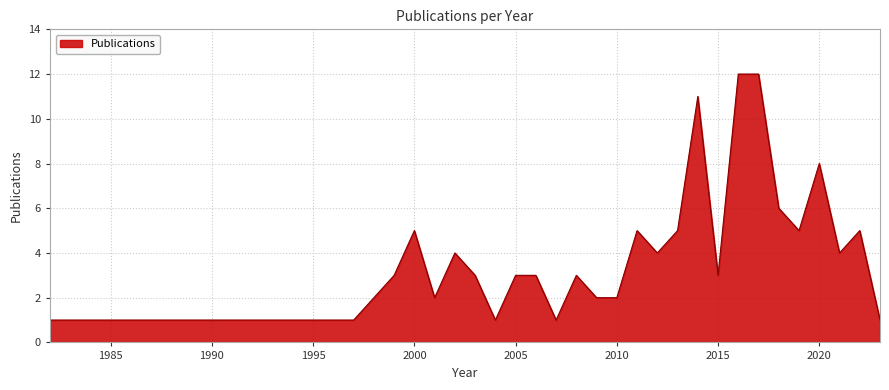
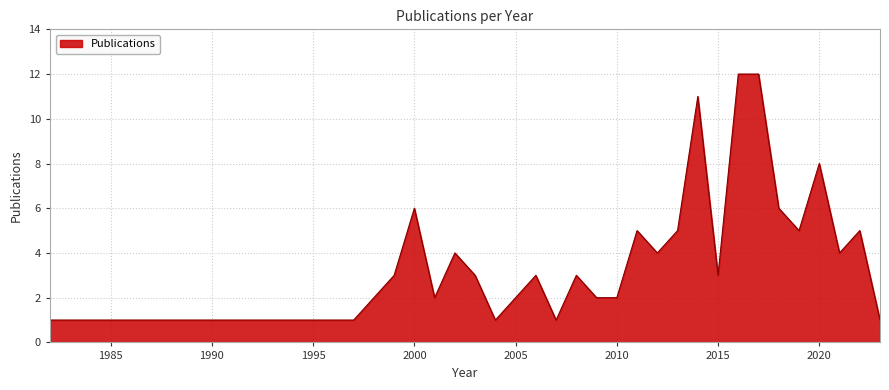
  {
    "1995": 1,
-   "2000": 5,
-   "2005": 3,
+   "2000": 6,
+   "2005": 2,
    "2010": 2,
    "2015": 3,
    "2020": 8
  }
